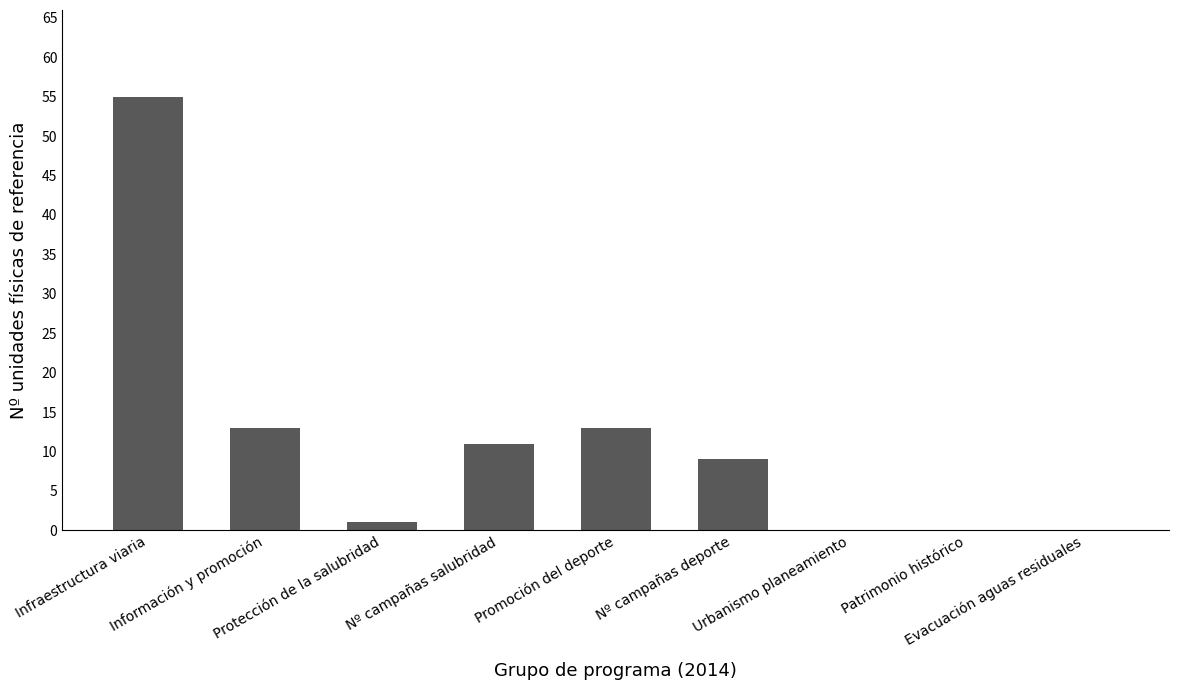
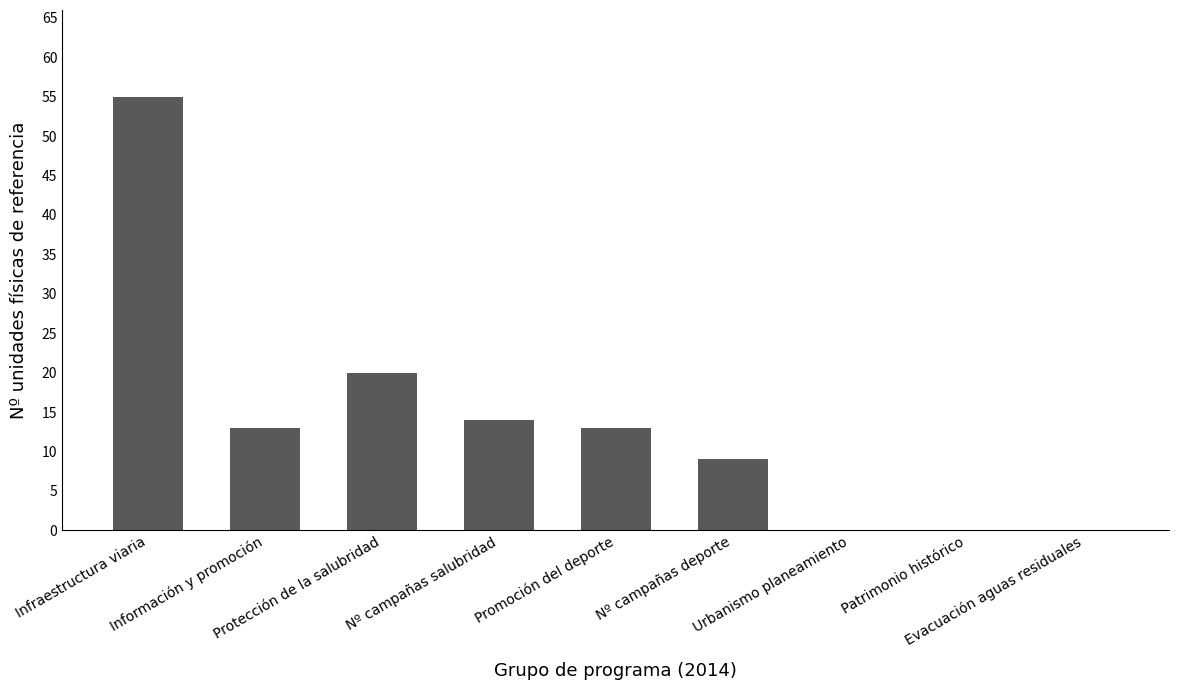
  {
    "Infraestructura viaria": 55,
    "Información y promoción": 13,
-   "Protección de la salubridad": 1,
-   "Nº campañas salubridad": 11,
+   "Protección de la salubridad": 20,
+   "Nº campañas salubridad": 14,
    "Promoción del deporte": 13,
    "Nº campañas deporte": 9,
    "Urbanismo planeamiento": 0,
    "Patrimonio histórico": 0,
    "Evacuación aguas residuales": 0
  }
